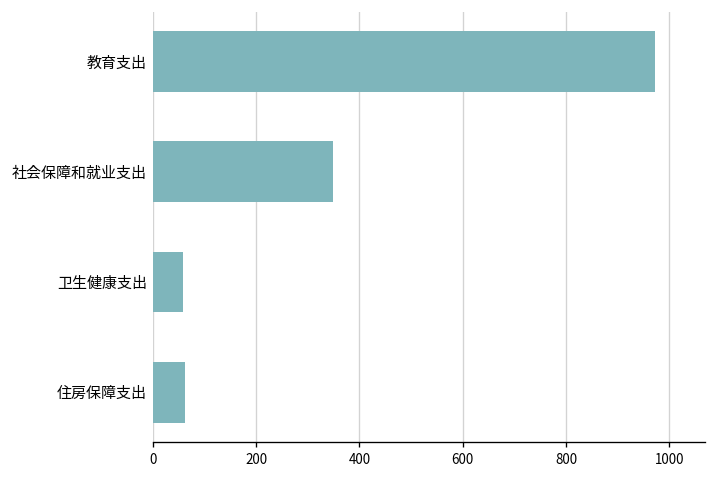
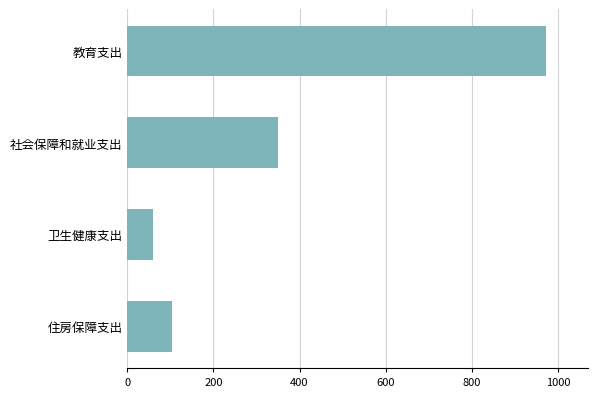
  {
    "教育支出": 970,
    "社会保障和就业支出": 350,
    "卫生健康支出": 60,
-   "住房保障支出": 60
+   "住房保障支出": 100
  }
